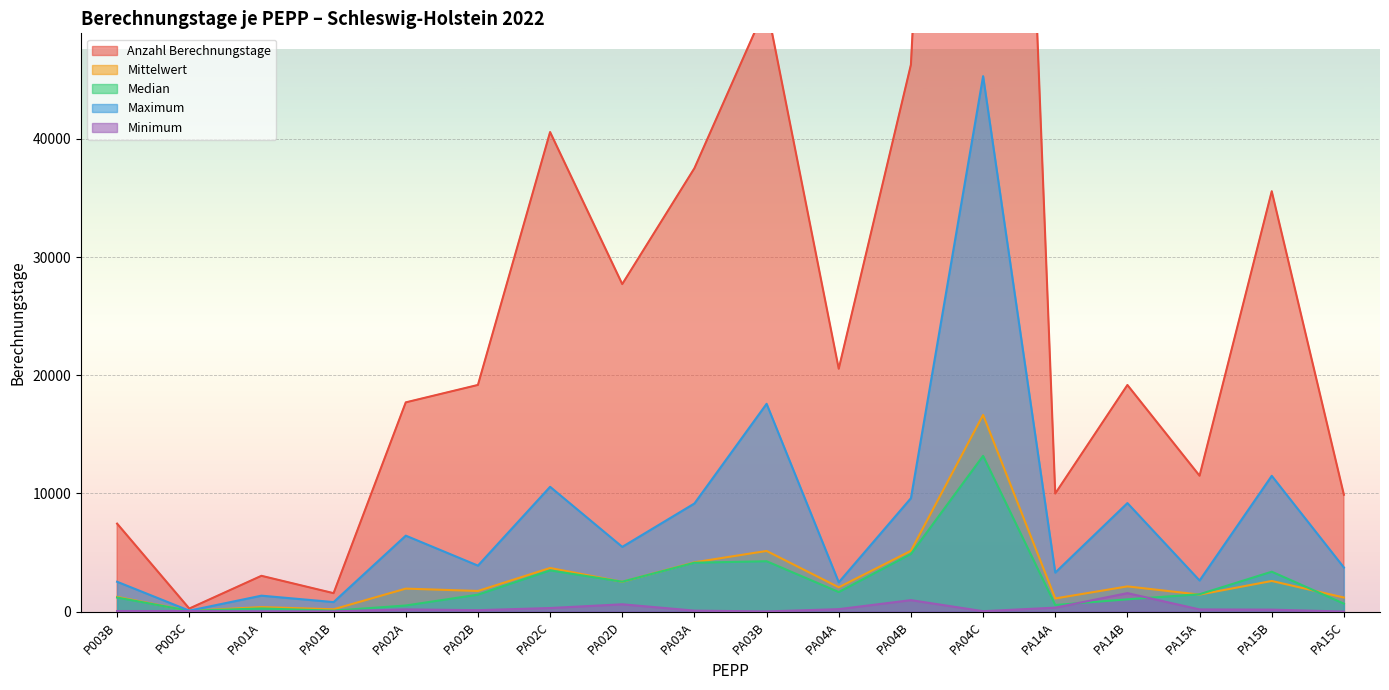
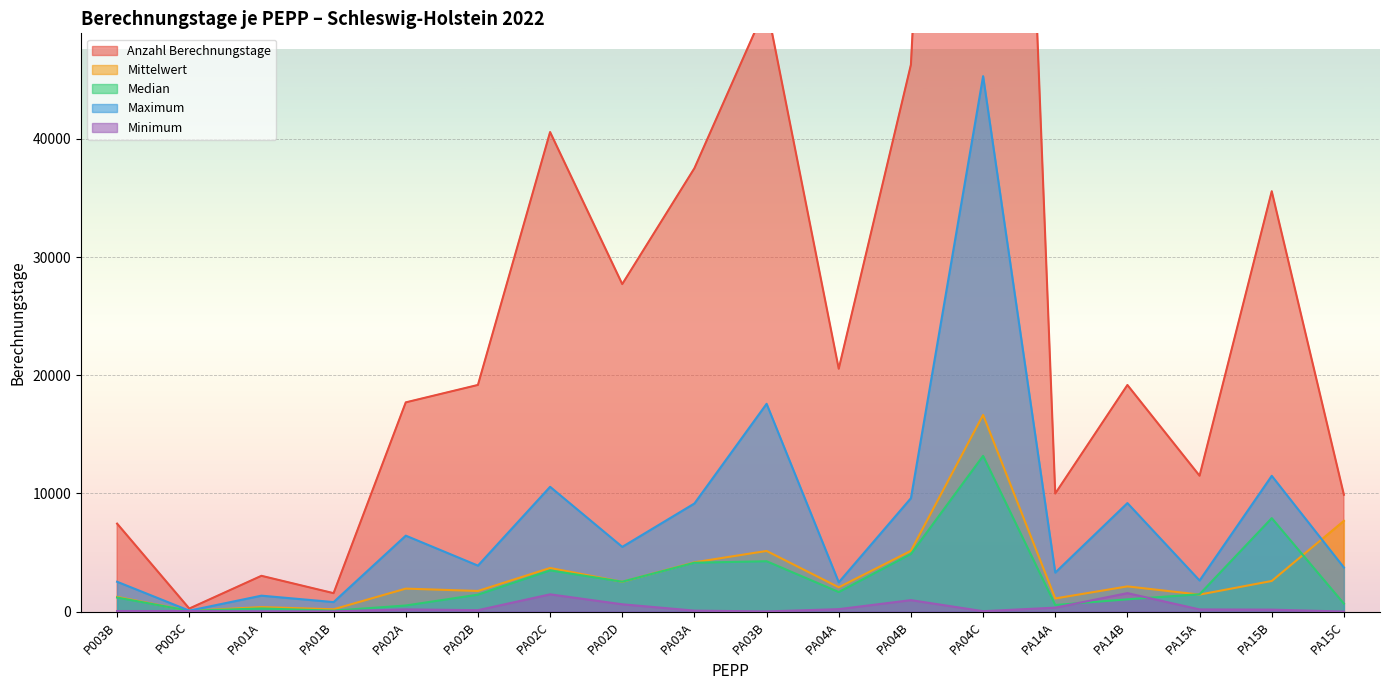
  {
    "Anzahl Berechnungstage": {
      "P003B": 7400,
      "PA01A": 3000,
      "PA01B": 1600,
      "PA02A": 17700,
      "PA02B": 19200,
      "PA02C": 40600,
      "PA02D": 27700,
      "PA03A": 37500,
      "PA04A": 20500,
      "PA04B": 46300,
      "PA14A": 10000,
      "PA14B": 19200,
      "PA15A": 11500,
      "PA15B": 35600,
      "PA15C": 9900
    },
    "Mittelwert": {
      "PA02A": 1900,
      "PA02B": 1700,
      "PA03B": 5100,
      "PA04A": 2100,
      "PA04B": 5100,
      "PA04C": 16600,
      "PA14A": 1100,
      "PA14B": 2100,
      "PA15B": 2600,
-     "PA15C": 1200
+     "PA15C": 7700
    },
    "Median": {
      "PA02A": 500,
      "PA02B": 1400,
      "PA03B": 4300,
      "PA04A": 1700,
      "PA04B": 4900,
      "PA04C": 13200,
      "PA14A": 600,
      "PA14B": 1000,
-     "PA15B": 3400,
+     "PA15B": 7900,
      "PA15C": 700
    },
    "Maximum": {
      "P003B": 2500,
      "PA01A": 1300,
      "PA01B": 800,
      "PA02A": 6400,
      "PA02B": 3900,
      "PA02C": 10600,
      "PA02D": 5500,
      "PA03A": 9100,
      "PA03B": 17600,
      "PA04A": 2500,
      "PA04B": 9600,
      "PA04C": 45300,
      "PA14A": 3300,
      "PA14B": 9200,
      "PA15A": 2600,
      "PA15B": 11500,
      "PA15C": 3700
    },
    "Minimum": {
      "P003B": 0,
      "PA01A": 0,
      "PA02A": 200,
      "PA02B": 100,
-     "PA02C": 300,
+     "PA02C": 1500,
      "PA02D": 600,
      "PA03A": 100,
      "PA03B": 0,
      "PA04A": 200,
      "PA04B": 1000,
      "PA04C": 0,
      "PA14A": 300,
      "PA14B": 1600,
      "PA15A": 200,
      "PA15B": 200,
      "PA15C": 0
    }
  }
